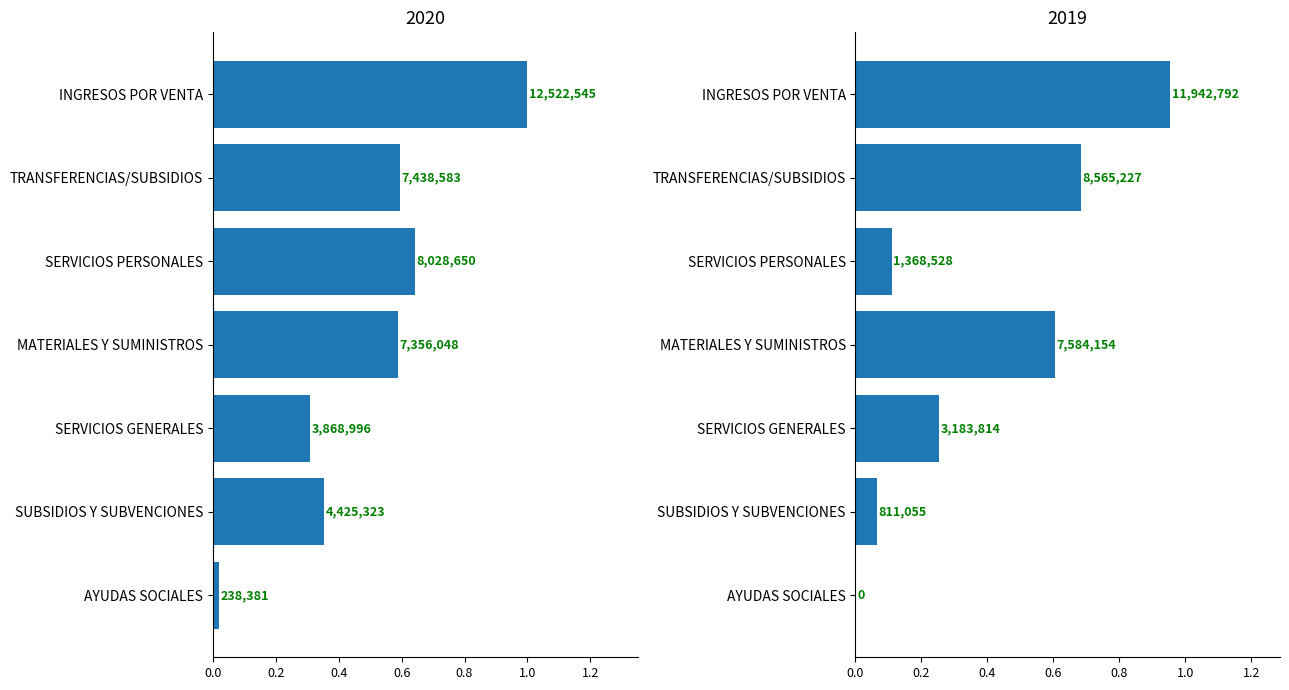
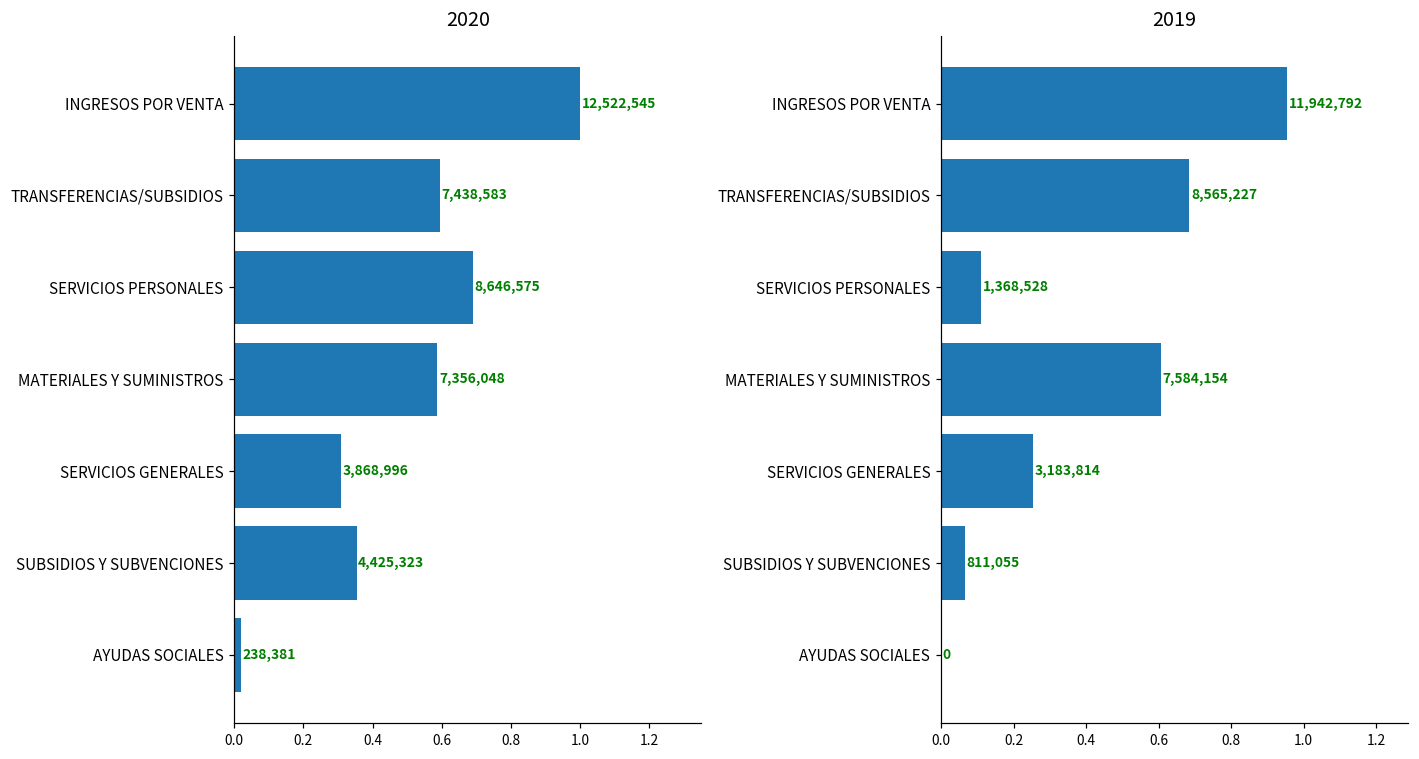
  {
    "2020": {
-     "SERVICIOS PERSONALES": "8,028,650"
+     "SERVICIOS PERSONALES": "8,646,575"
    },
    "2019": {
      "AYUDAS SOCIALES": "0"
    }
  }
